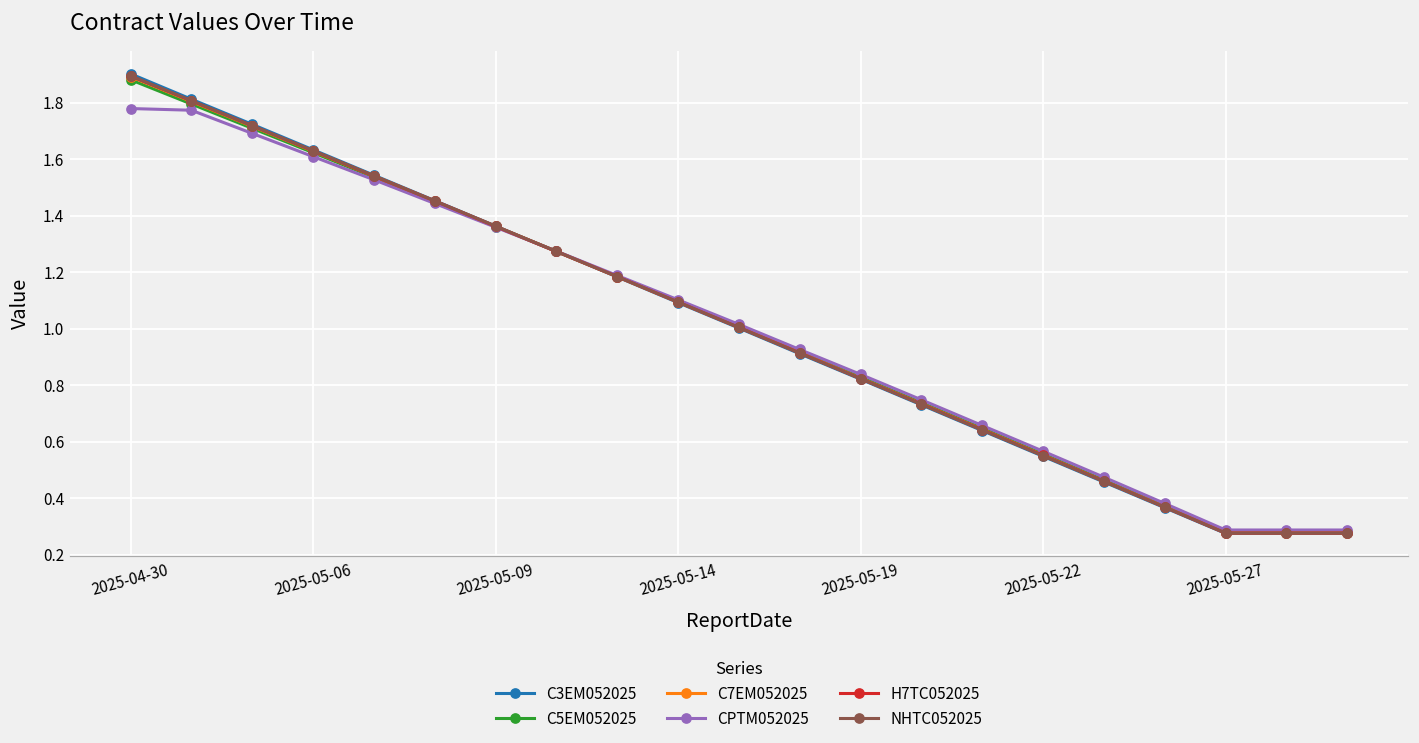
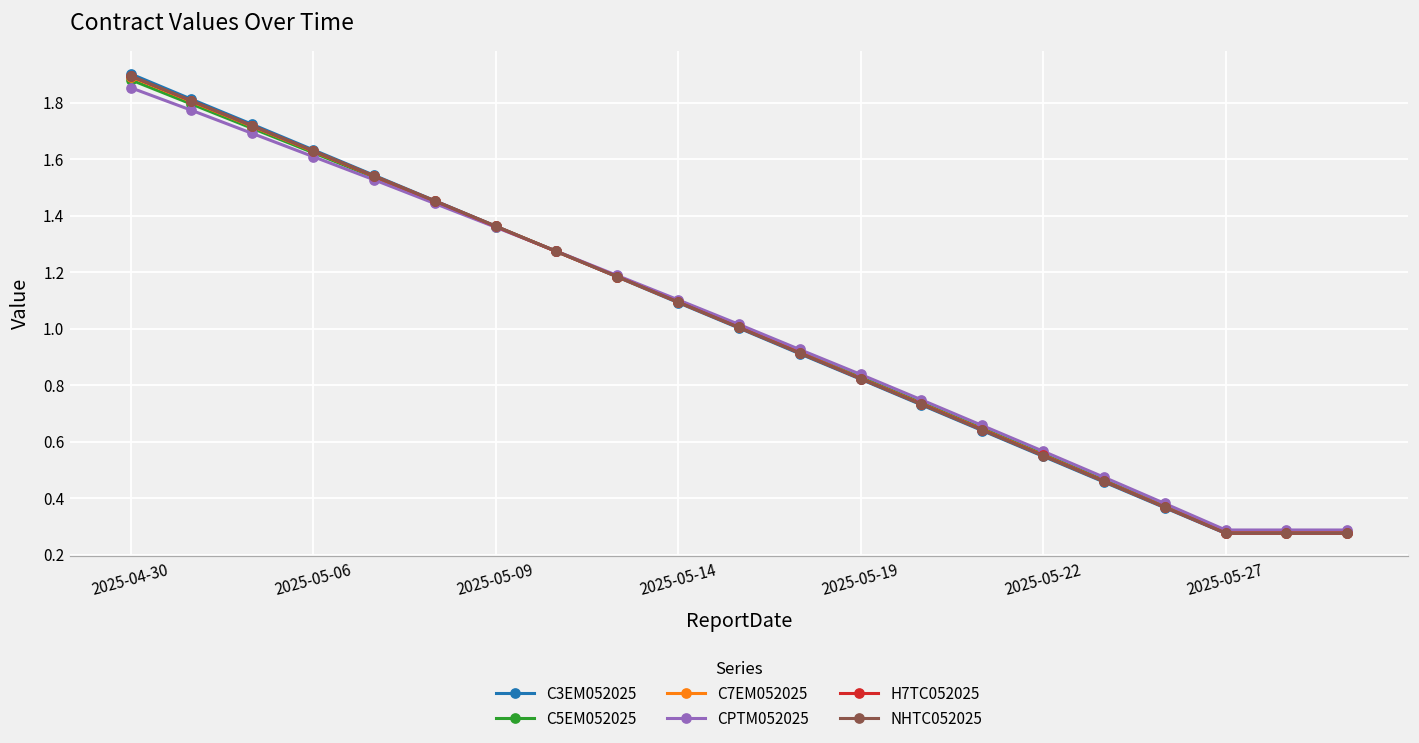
  {
    "C5EM052025": {
      "2025-04-30": 1.88
    },
    "CPTM052025": {
-     "2025-04-30": 1.78,
+     "2025-04-30": 1.85,
      "2025-05-06": 1.61,
      "2025-05-22": 0.57
    }
  }
